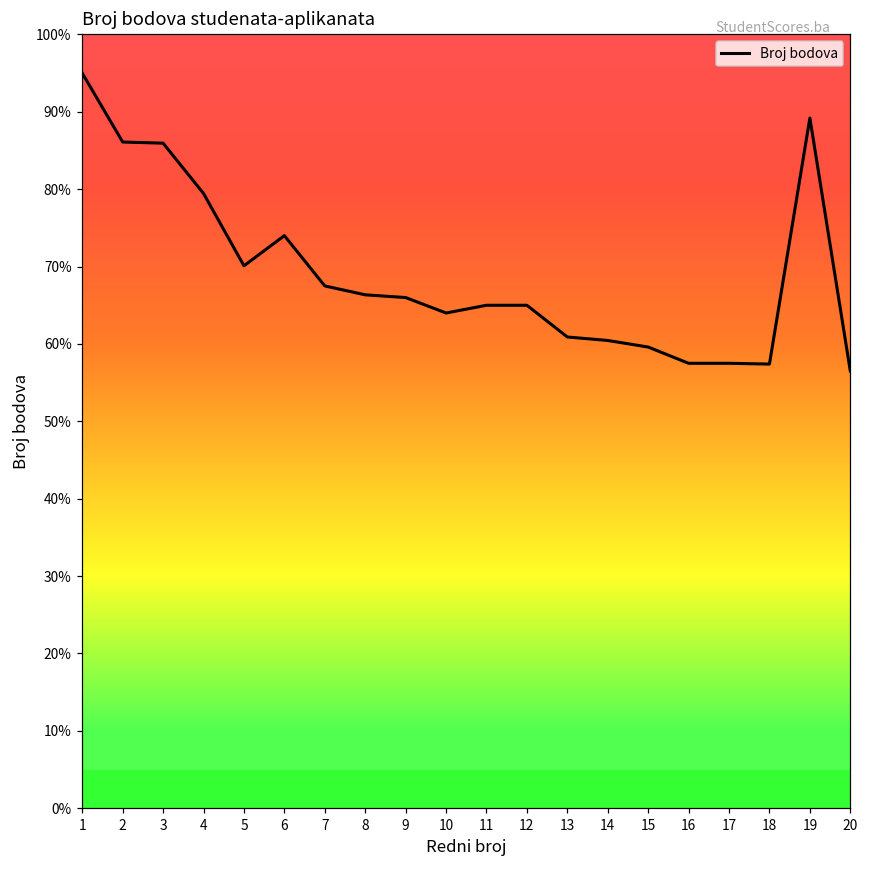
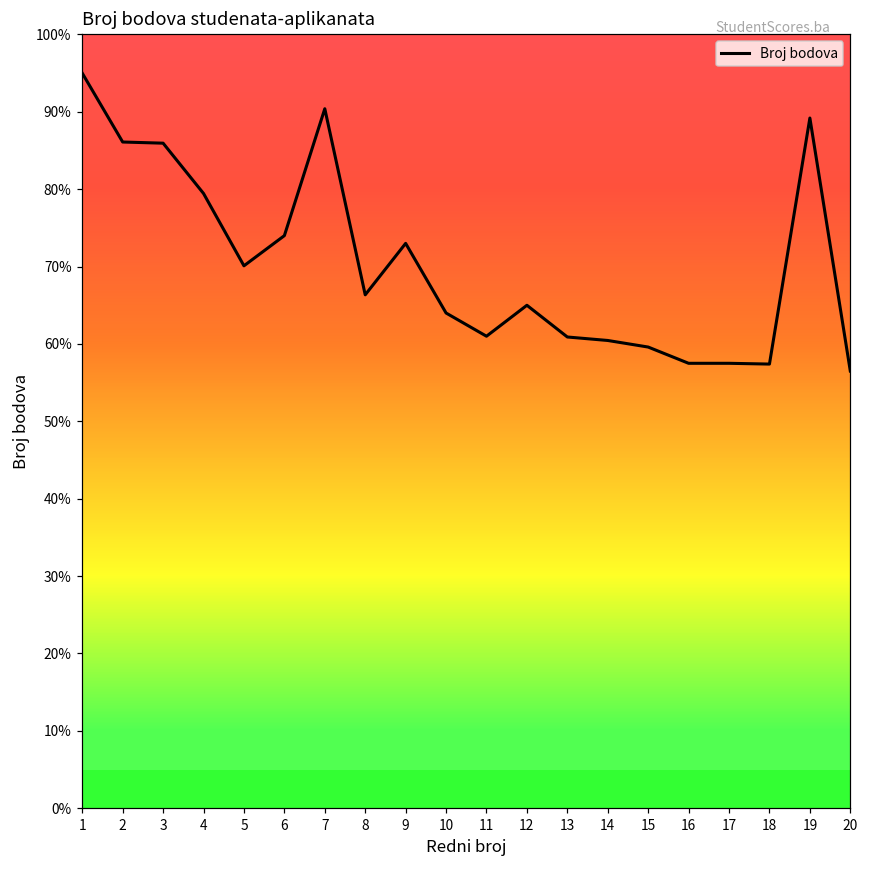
  {
    "1": "95%",
    "2": "86%",
    "3": "86%",
    "4": "79%",
    "5": "70%",
    "6": "74%",
-   "7": "68%",
+   "7": "90%",
    "8": "66%",
-   "9": "66%",
+   "9": "73%",
    "10": "64%",
-   "11": "65%",
+   "11": "61%",
    "12": "65%",
    "13": "61%",
    "14": "60%",
    "15": "60%",
    "16": "58%",
    "17": "58%",
    "18": "57%",
    "19": "89%",
    "20": "57%"
  }
